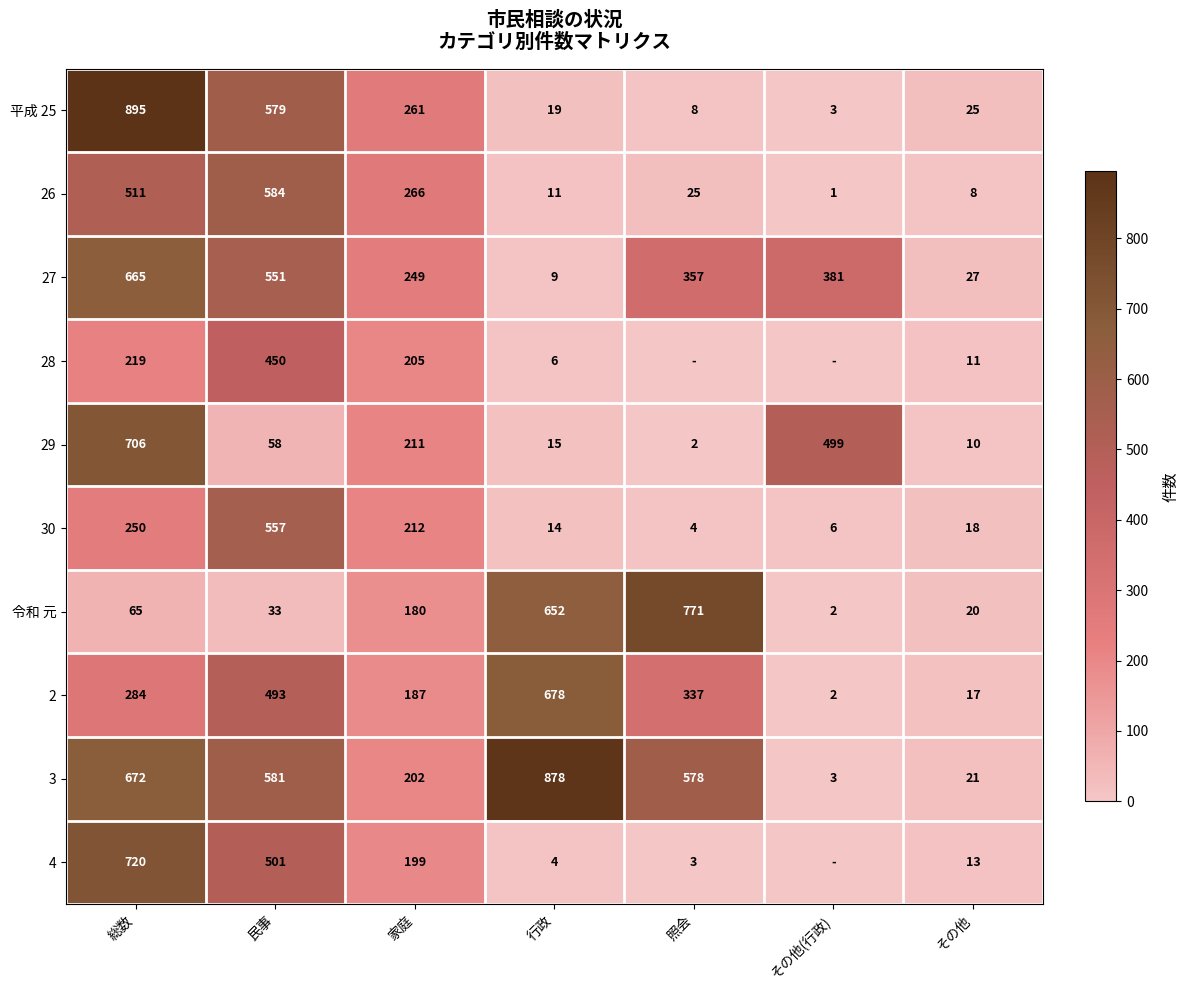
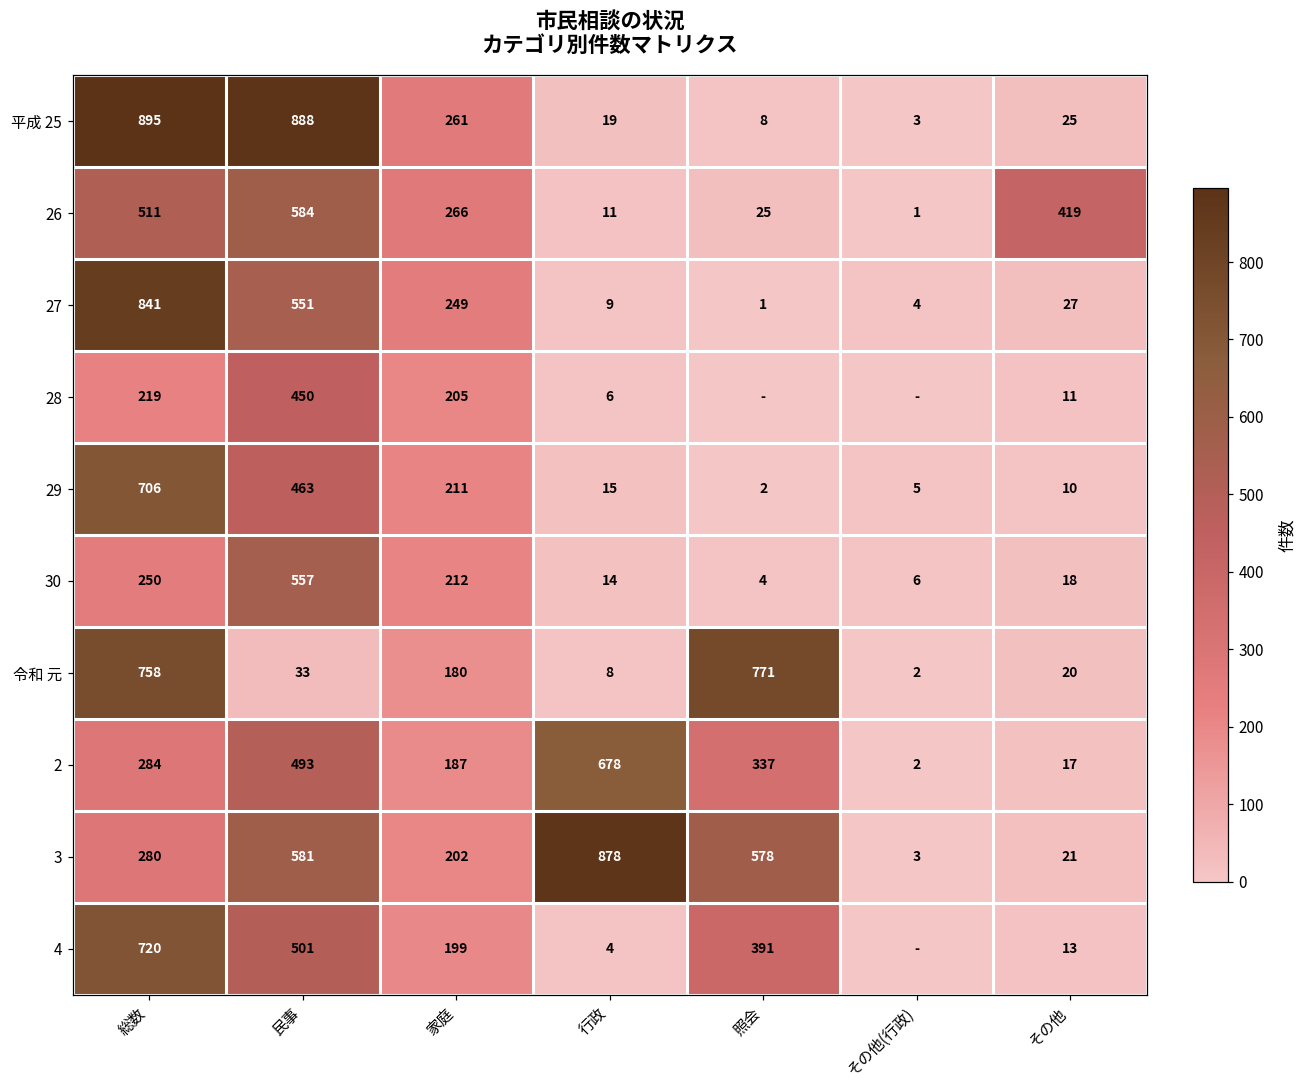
  {
    "平成 25": {
      "総数": 895,
-     "民事": 579,
+     "民事": 888,
      "家庭": 261,
      "行政": 19,
      "照会": 8,
      "その他(行政)": 3,
      "その他": 25
    },
    "26": {
      "総数": 511,
      "民事": 584,
      "家庭": 266,
      "行政": 11,
      "照会": 25,
      "その他(行政)": 1,
-     "その他": 8
+     "その他": 419
    },
    "27": {
-     "総数": 665,
+     "総数": 841,
      "民事": 551,
      "家庭": 249,
      "行政": 9,
-     "照会": 357,
-     "その他(行政)": 381,
+     "照会": 1,
+     "その他(行政)": 4,
      "その他": 27
    },
    "28": {
      "総数": 219,
      "民事": 450,
      "家庭": 205,
      "行政": 6,
      "その他": 11
    },
    "29": {
      "総数": 706,
-     "民事": 58,
+     "民事": 463,
      "家庭": 211,
      "行政": 15,
      "照会": 2,
-     "その他(行政)": 499,
+     "その他(行政)": 5,
      "その他": 10
    },
    "30": {
      "総数": 250,
      "民事": 557,
      "家庭": 212,
      "行政": 14,
      "照会": 4,
      "その他(行政)": 6,
      "その他": 18
    },
    "令和 元": {
-     "総数": 65,
+     "総数": 758,
      "民事": 33,
      "家庭": 180,
-     "行政": 652,
+     "行政": 8,
      "照会": 771,
      "その他(行政)": 2,
      "その他": 20
    },
    "2": {
      "総数": 284,
      "民事": 493,
      "家庭": 187,
      "行政": 678,
      "照会": 337,
      "その他(行政)": 2,
      "その他": 17
    },
    "3": {
-     "総数": 672,
+     "総数": 280,
      "民事": 581,
      "家庭": 202,
      "行政": 878,
      "照会": 578,
      "その他(行政)": 3,
      "その他": 21
    },
    "4": {
      "総数": 720,
      "民事": 501,
      "家庭": 199,
      "行政": 4,
-     "照会": 3,
+     "照会": 391,
      "その他": 13
    }
  }
